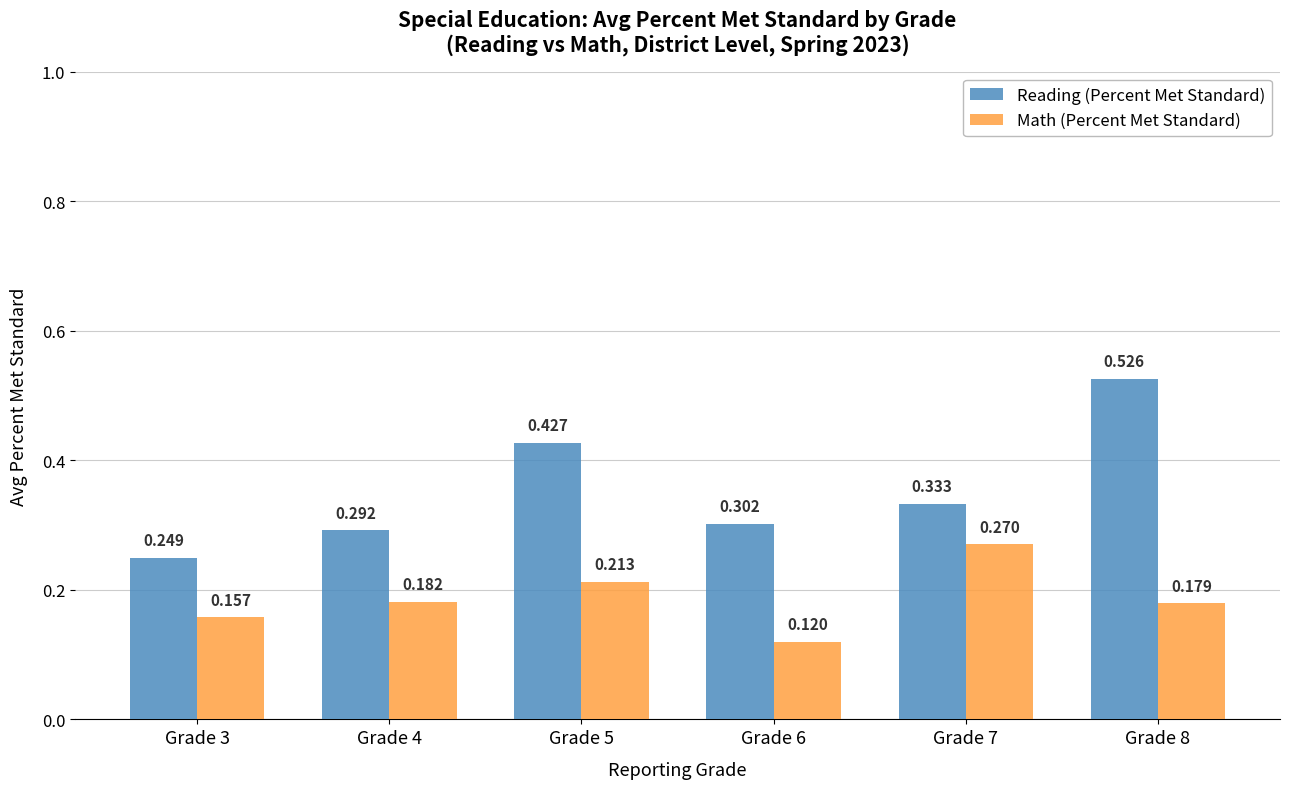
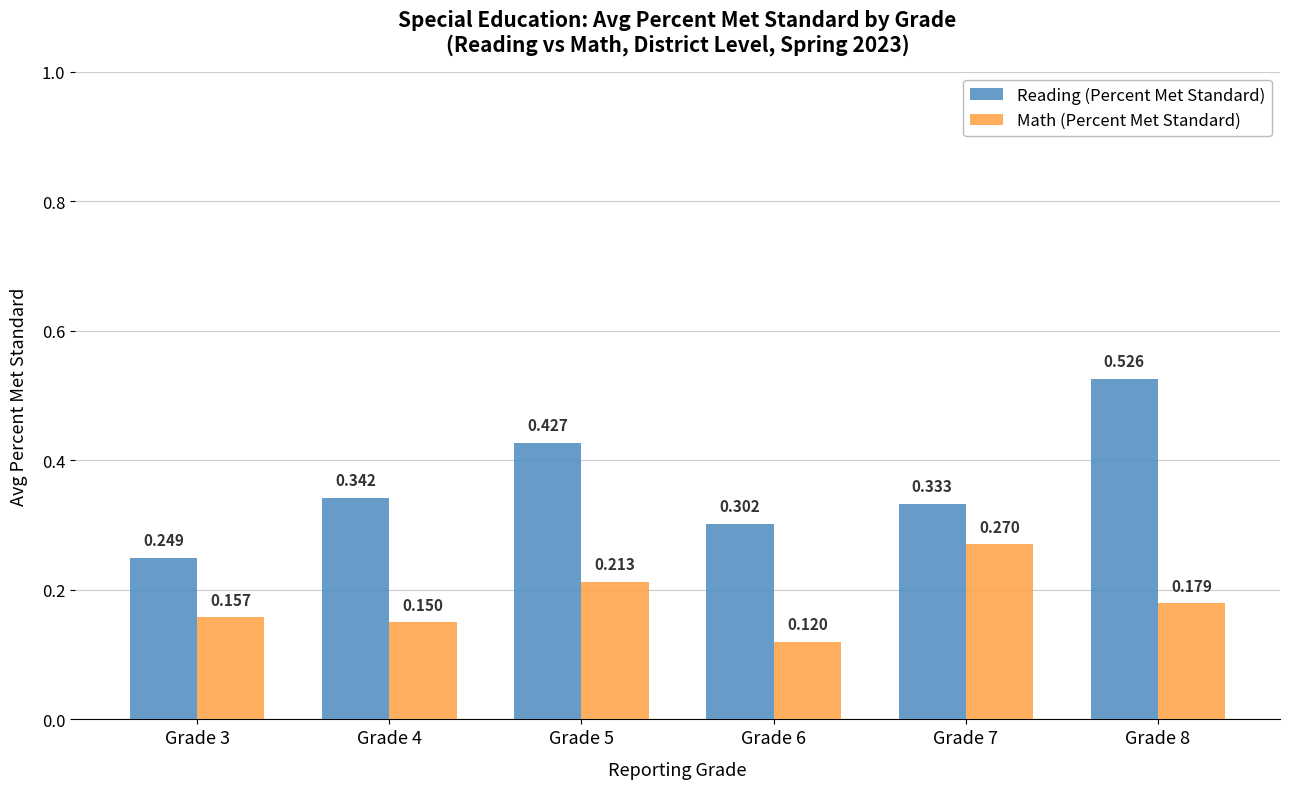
  {
    "Reading (Percent Met Standard)": {
      "Grade 3": 0.249,
-     "Grade 4": 0.292,
+     "Grade 4": 0.342,
      "Grade 5": 0.427,
      "Grade 6": 0.302,
      "Grade 7": 0.333,
      "Grade 8": 0.526
    },
    "Math (Percent Met Standard)": {
      "Grade 3": 0.157,
-     "Grade 4": 0.182,
+     "Grade 4": 0.150,
      "Grade 5": 0.213,
      "Grade 6": 0.120,
      "Grade 7": 0.270,
      "Grade 8": 0.179
    }
  }
